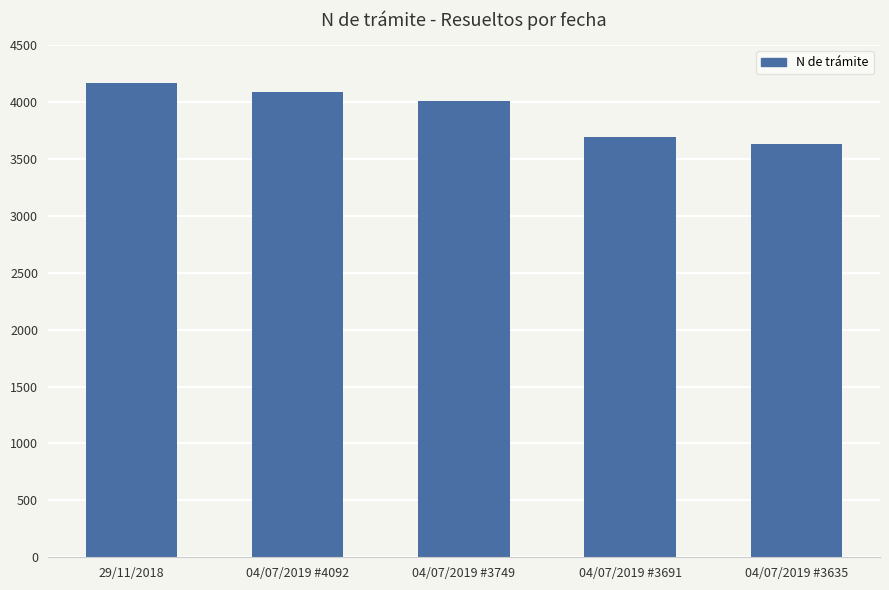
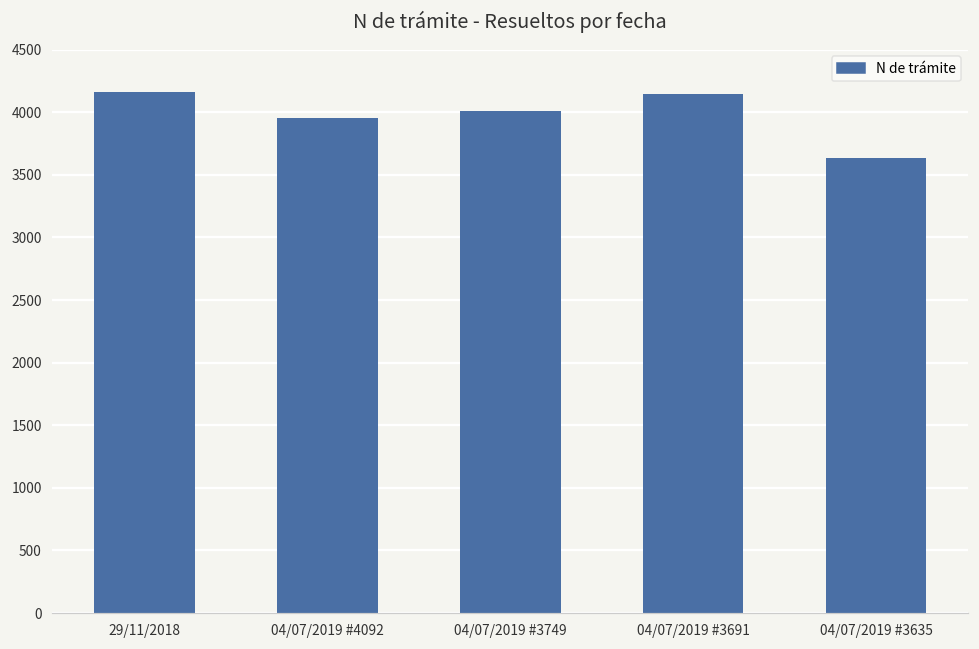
  {
    "29/11/2018": 4160,
-   "04/07/2019 #4092": 4090,
+   "04/07/2019 #4092": 3950,
    "04/07/2019 #3749": 4010,
-   "04/07/2019 #3691": 3690,
+   "04/07/2019 #3691": 4150,
    "04/07/2019 #3635": 3640
  }
